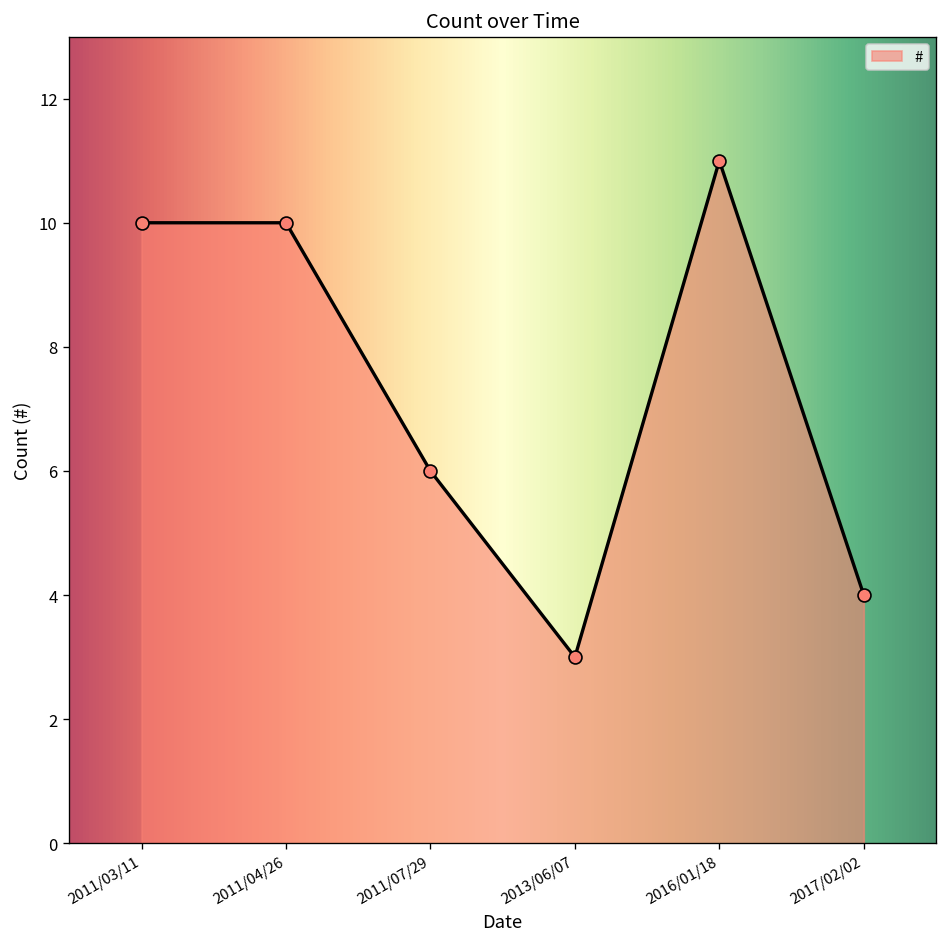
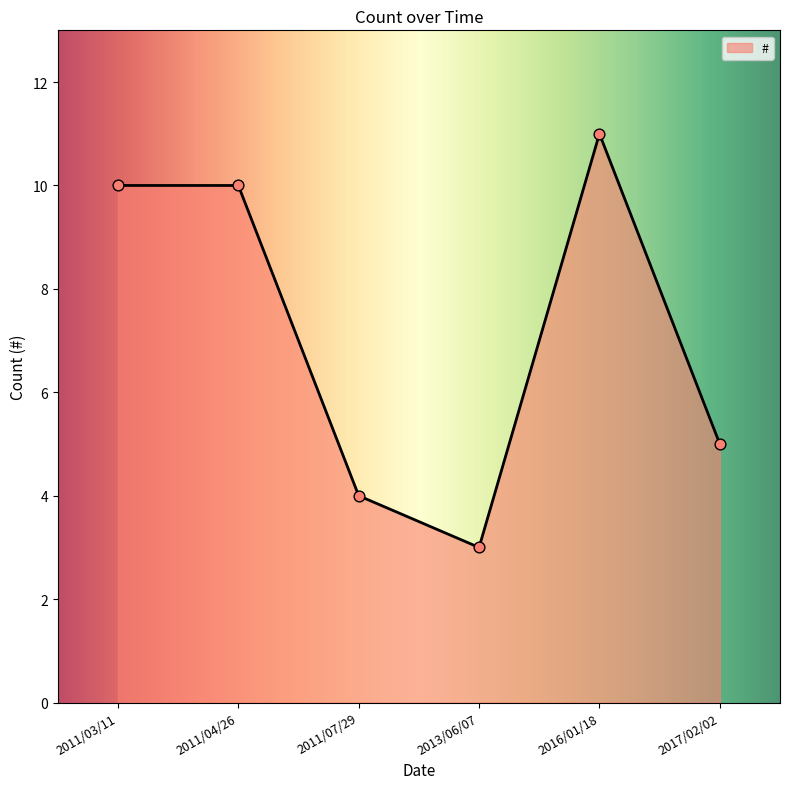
  {
    "2011/03/11": 10,
    "2011/04/26": 10,
-   "2011/07/29": 6,
+   "2011/07/29": 4,
    "2013/06/07": 3,
    "2016/01/18": 11,
-   "2017/02/02": 4
+   "2017/02/02": 5
  }
